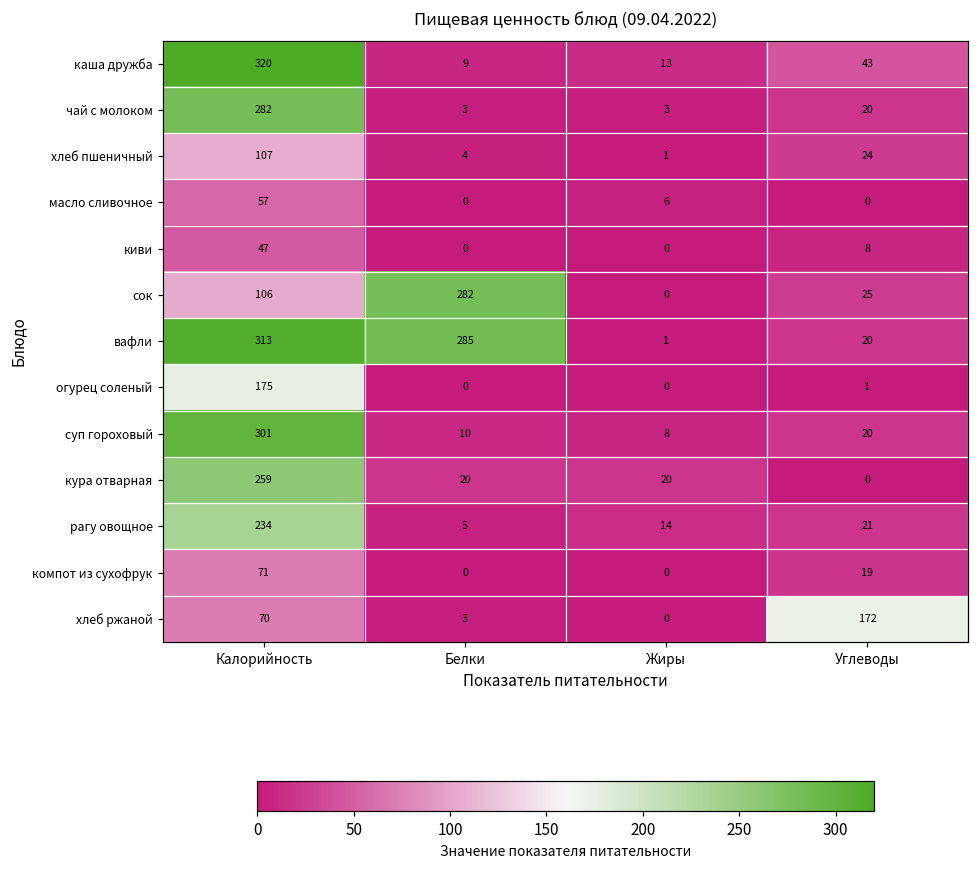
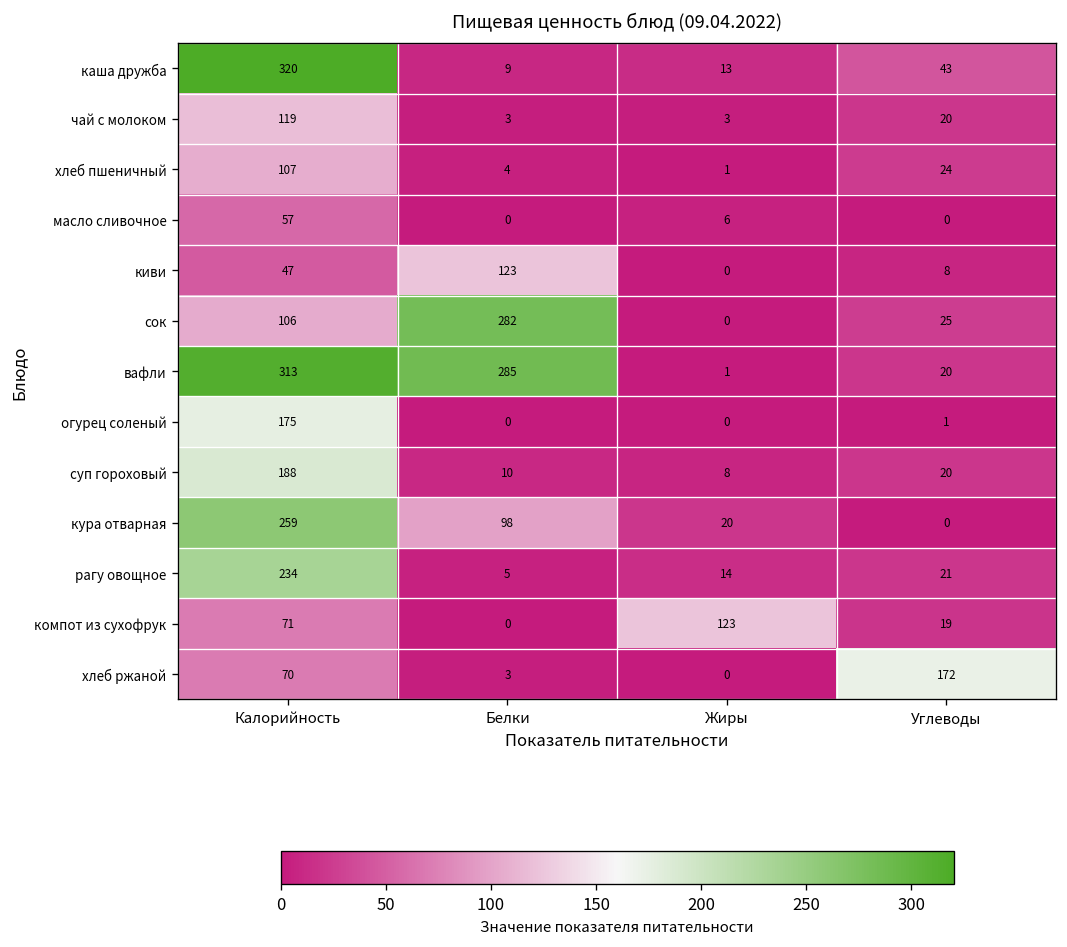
  {
    "каша дружба": {
      "Калорийность": 320,
      "Белки": 9,
      "Жиры": 13,
      "Углеводы": 43
    },
    "чай с молоком": {
-     "Калорийность": 282,
+     "Калорийность": 119,
      "Белки": 3,
      "Жиры": 3,
      "Углеводы": 20
    },
    "хлеб пшеничный": {
      "Калорийность": 107,
      "Белки": 4,
      "Жиры": 1,
      "Углеводы": 24
    },
    "масло сливочное": {
      "Калорийность": 57,
      "Белки": 0,
      "Жиры": 6,
      "Углеводы": 0
    },
    "киви": {
      "Калорийность": 47,
-     "Белки": 0,
+     "Белки": 123,
      "Жиры": 0,
      "Углеводы": 8
    },
    "сок": {
      "Калорийность": 106,
      "Белки": 282,
      "Жиры": 0,
      "Углеводы": 25
    },
    "вафли": {
      "Калорийность": 313,
      "Белки": 285,
      "Жиры": 1,
      "Углеводы": 20
    },
    "огурец соленый": {
      "Калорийность": 175,
      "Белки": 0,
      "Жиры": 0,
      "Углеводы": 1
    },
    "суп гороховый": {
-     "Калорийность": 301,
+     "Калорийность": 188,
      "Белки": 10,
      "Жиры": 8,
      "Углеводы": 20
    },
    "кура отварная": {
      "Калорийность": 259,
-     "Белки": 20,
+     "Белки": 98,
      "Жиры": 20,
      "Углеводы": 0
    },
    "рагу овощное": {
      "Калорийность": 234,
      "Белки": 5,
      "Жиры": 14,
      "Углеводы": 21
    },
    "компот из сухофрук": {
      "Калорийность": 71,
      "Белки": 0,
-     "Жиры": 0,
+     "Жиры": 123,
      "Углеводы": 19
    },
    "хлеб ржаной": {
      "Калорийность": 70,
      "Белки": 3,
      "Жиры": 0,
      "Углеводы": 172
    }
  }
